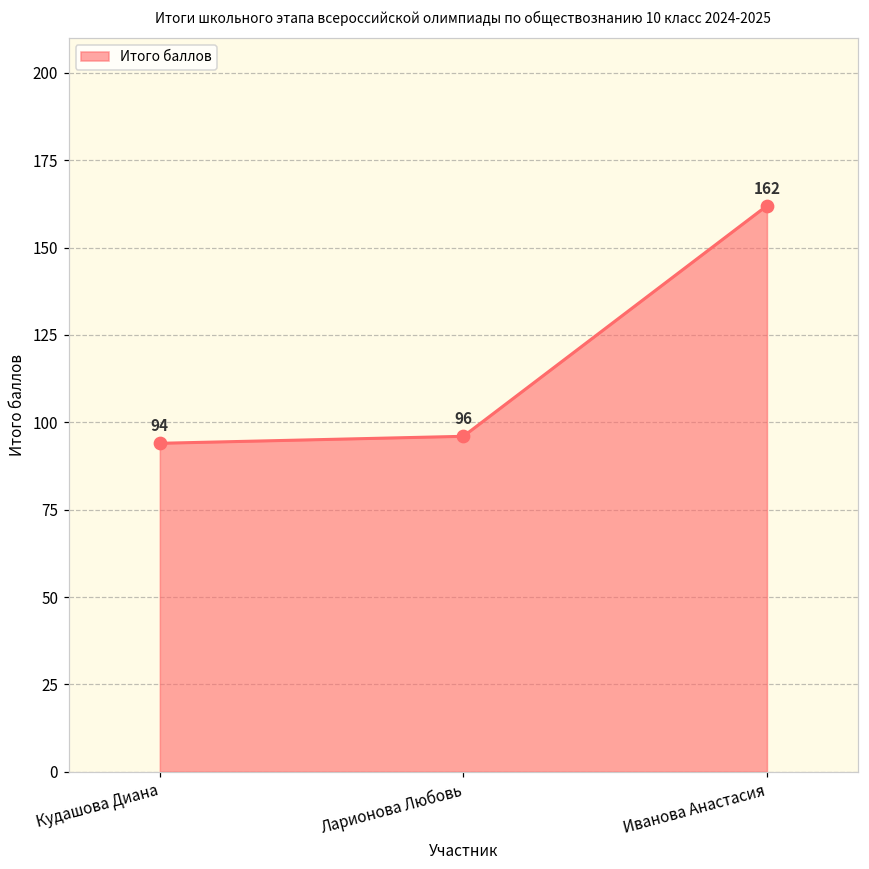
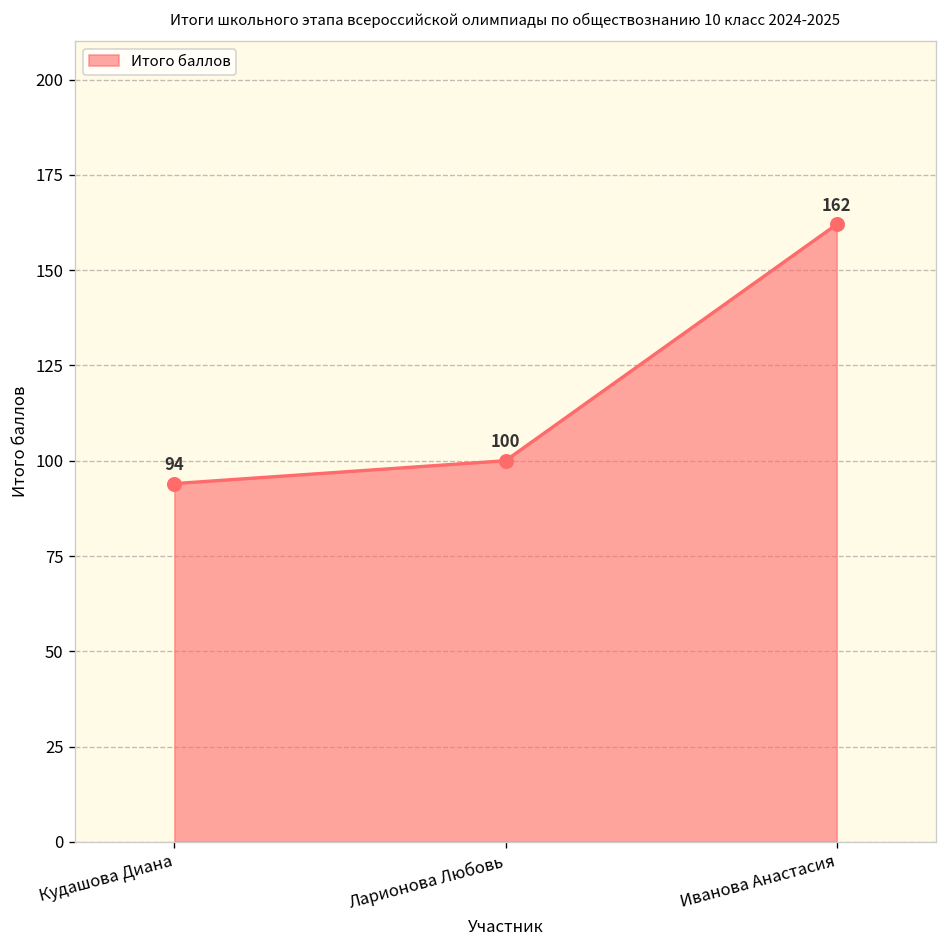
  {
    "Кудашова Диана": 94,
-   "Ларионова Любовь": 96,
+   "Ларионова Любовь": 100,
    "Иванова Анастасия": 162
  }
